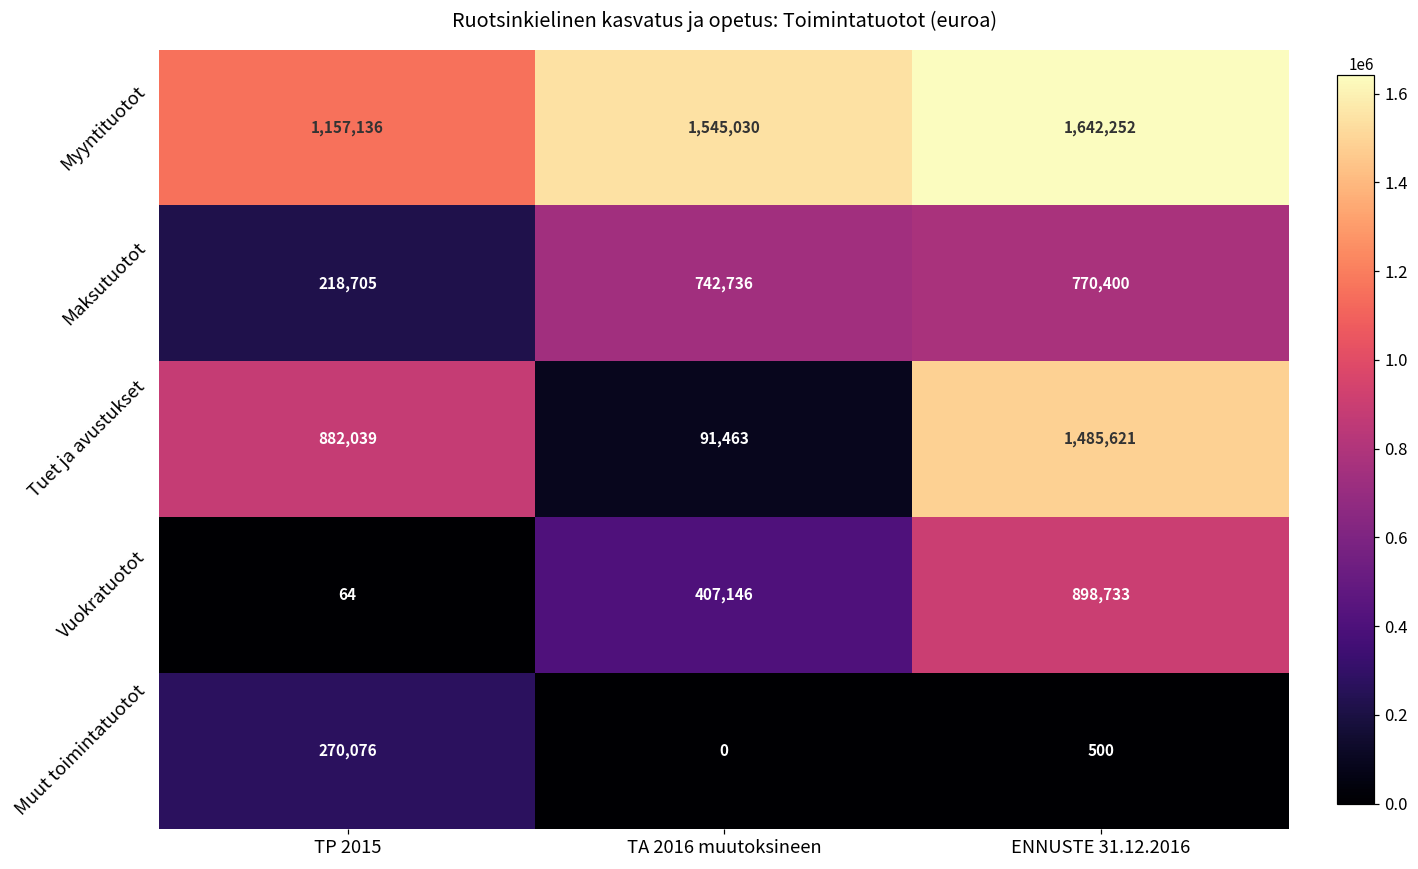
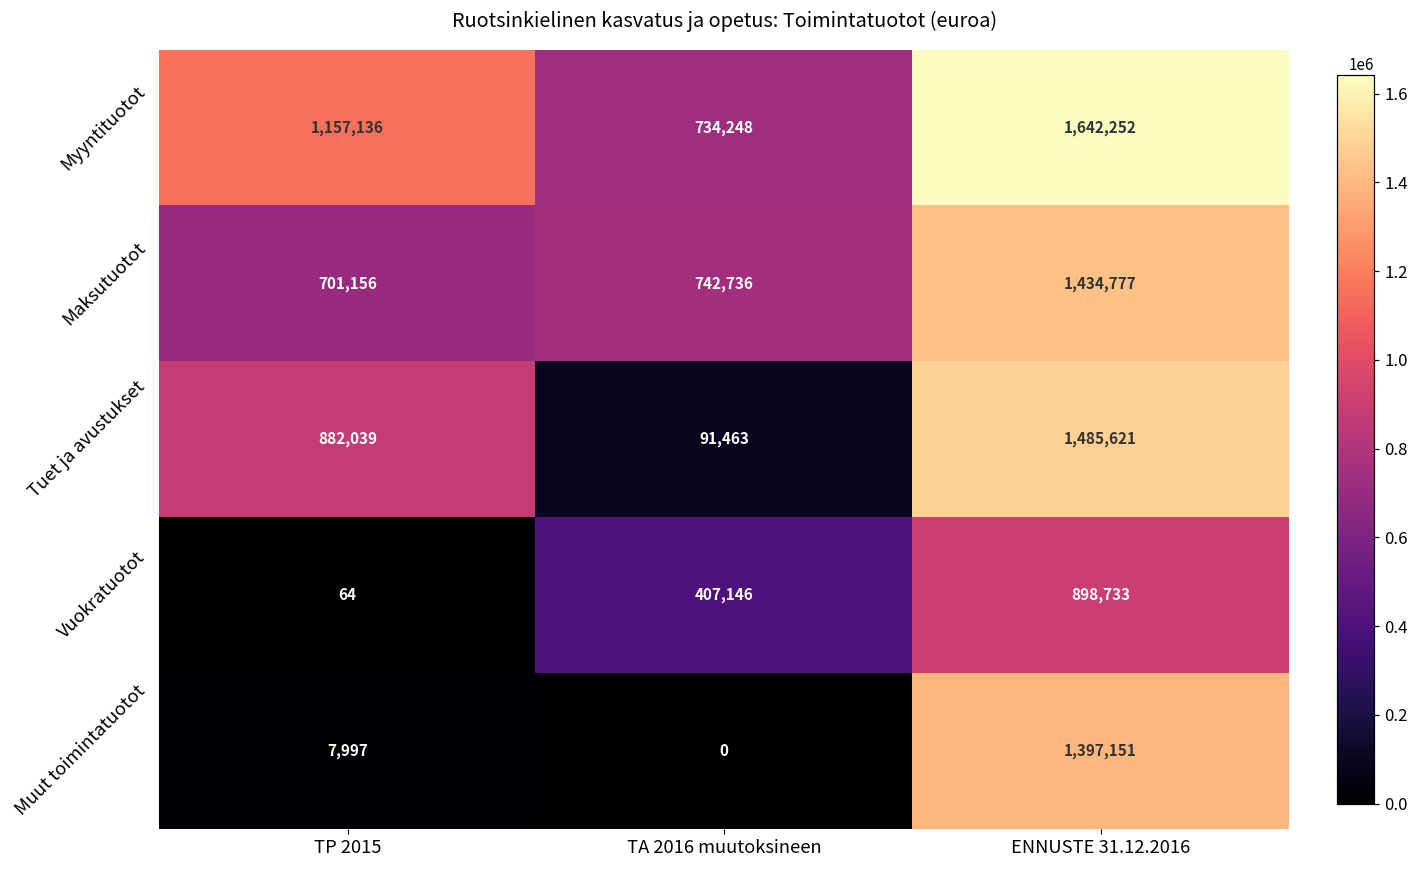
  {
    "Myyntituotot": {
      "TP 2015": "1,157,136",
-     "TA 2016 muutoksineen": "1,545,030",
+     "TA 2016 muutoksineen": "734,248",
      "ENNUSTE 31.12.2016": "1,642,252"
    },
    "Maksutuotot": {
-     "TP 2015": "218,705",
+     "TP 2015": "701,156",
      "TA 2016 muutoksineen": "742,736",
-     "ENNUSTE 31.12.2016": "770,400"
+     "ENNUSTE 31.12.2016": "1,434,777"
    },
    "Tuet ja avustukset": {
      "TP 2015": "882,039",
      "TA 2016 muutoksineen": "91,463",
      "ENNUSTE 31.12.2016": "1,485,621"
    },
    "Vuokratuotot": {
      "TP 2015": "64",
      "TA 2016 muutoksineen": "407,146",
      "ENNUSTE 31.12.2016": "898,733"
    },
    "Muut toimintatuotot": {
-     "TP 2015": "270,076",
+     "TP 2015": "7,997",
      "TA 2016 muutoksineen": "0",
-     "ENNUSTE 31.12.2016": "500"
+     "ENNUSTE 31.12.2016": "1,397,151"
    }
  }
